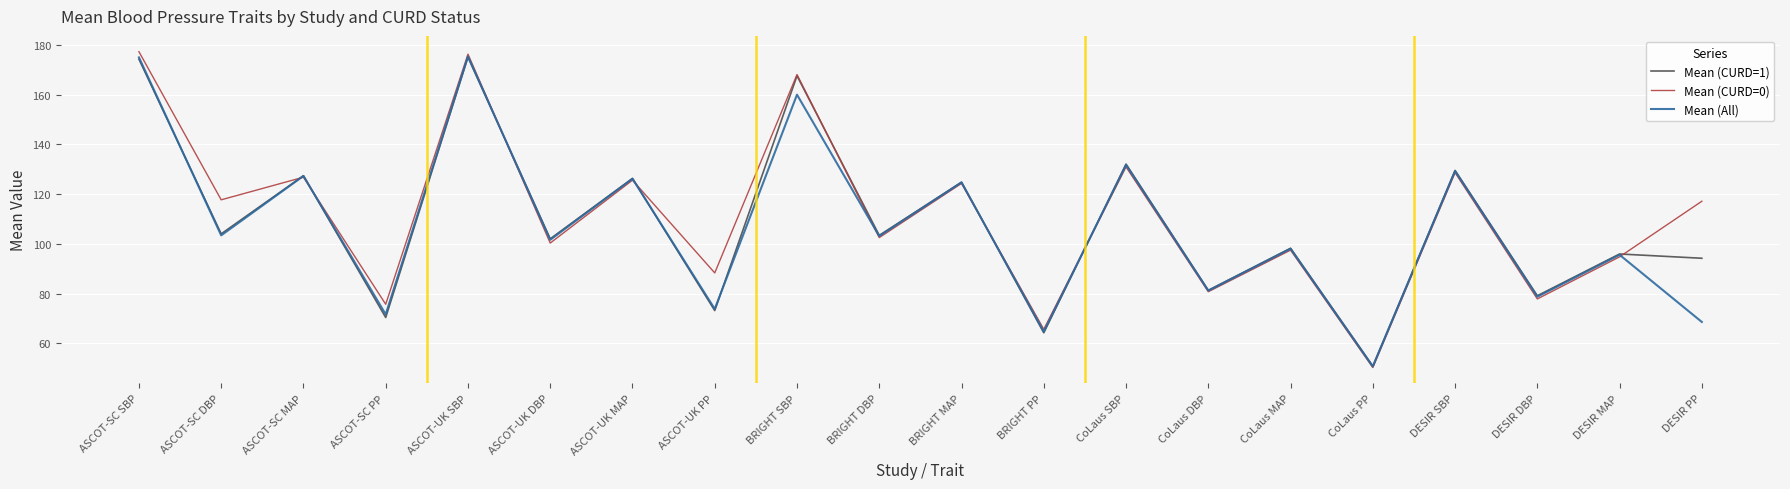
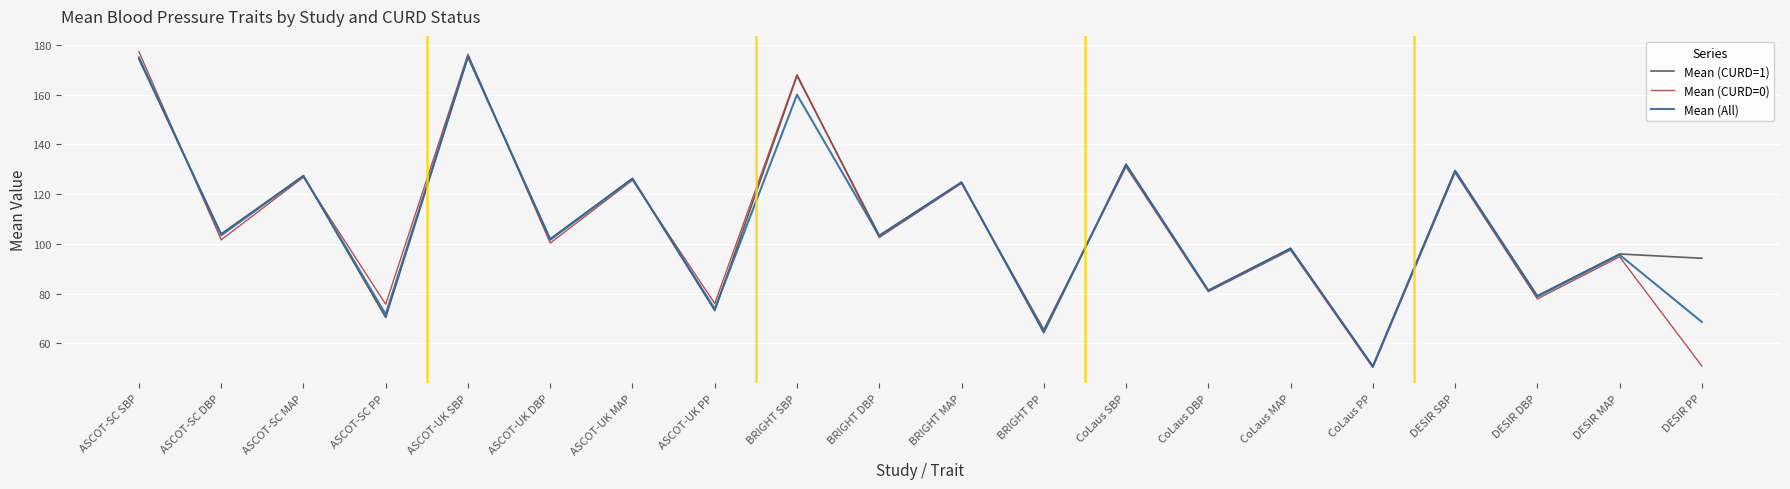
  {
    "Mean (CURD=1)": {
      "ASCOT-SC PP": 70,
      "DESIR PP": 94
    },
    "Mean (CURD=0)": {
      "ASCOT-SC SBP": 177,
-     "ASCOT-SC DBP": 118,
+     "ASCOT-SC DBP": 102,
      "ASCOT-SC PP": 76,
      "ASCOT-UK DBP": 100,
-     "ASCOT-UK PP": 88,
-     "DESIR PP": 117
+     "ASCOT-UK PP": 76,
+     "DESIR PP": 51
    },
    "Mean (All)": {
      "ASCOT-SC PP": 72,
      "BRIGHT SBP": 160,
      "DESIR PP": 69
    }
  }
